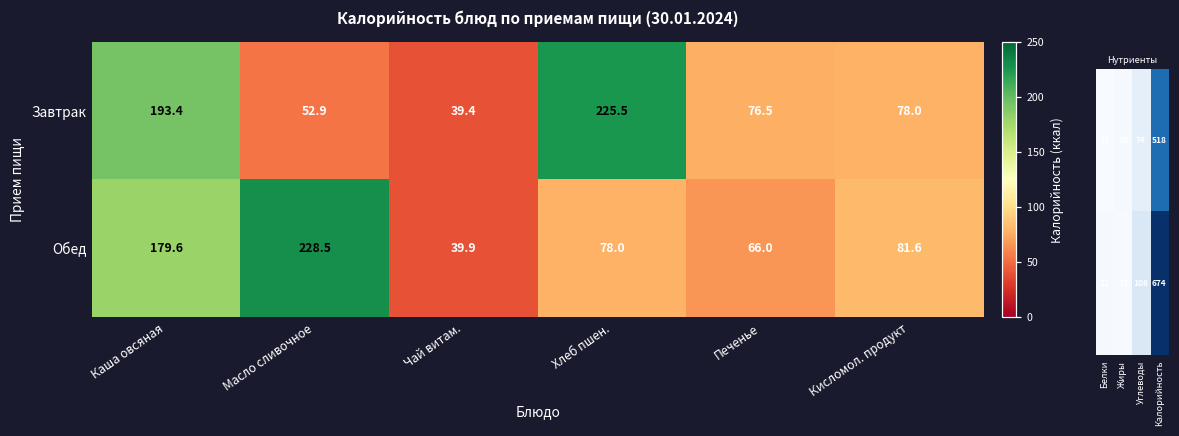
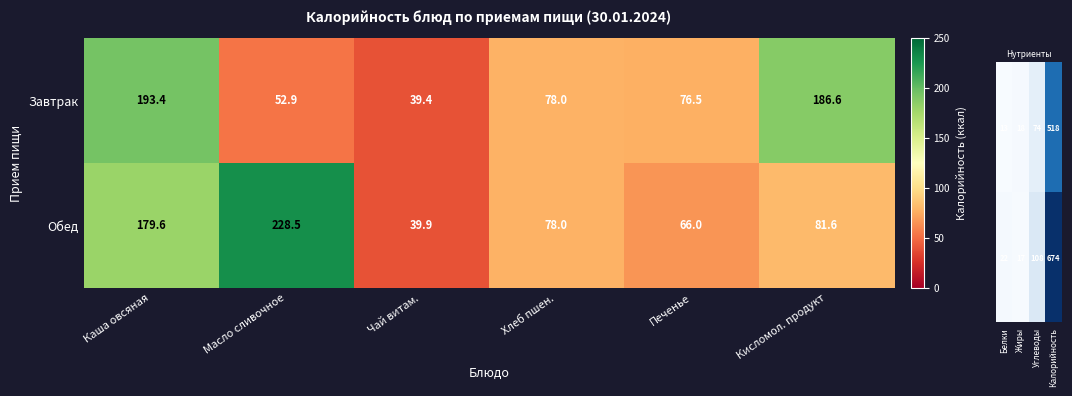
  {
    "Калорийность блюд по приемам пищи (30.01.2024)": {
      "Завтрак": {
        "Каша овсяная": 193.4,
        "Масло сливочное": 52.9,
        "Чай витам.": 39.4,
-       "Хлеб пшен.": 225.5,
+       "Хлеб пшен.": 78.0,
        "Печенье": 76.5,
-       "Кисломол. продукт": 78.0
+       "Кисломол. продукт": 186.6
      },
      "Обед": {
        "Каша овсяная": 179.6,
        "Масло сливочное": 228.5,
        "Чай витам.": 39.9,
        "Хлеб пшен.": 78.0,
        "Печенье": 66.0,
        "Кисломол. продукт": 81.6
      }
    }
  }
